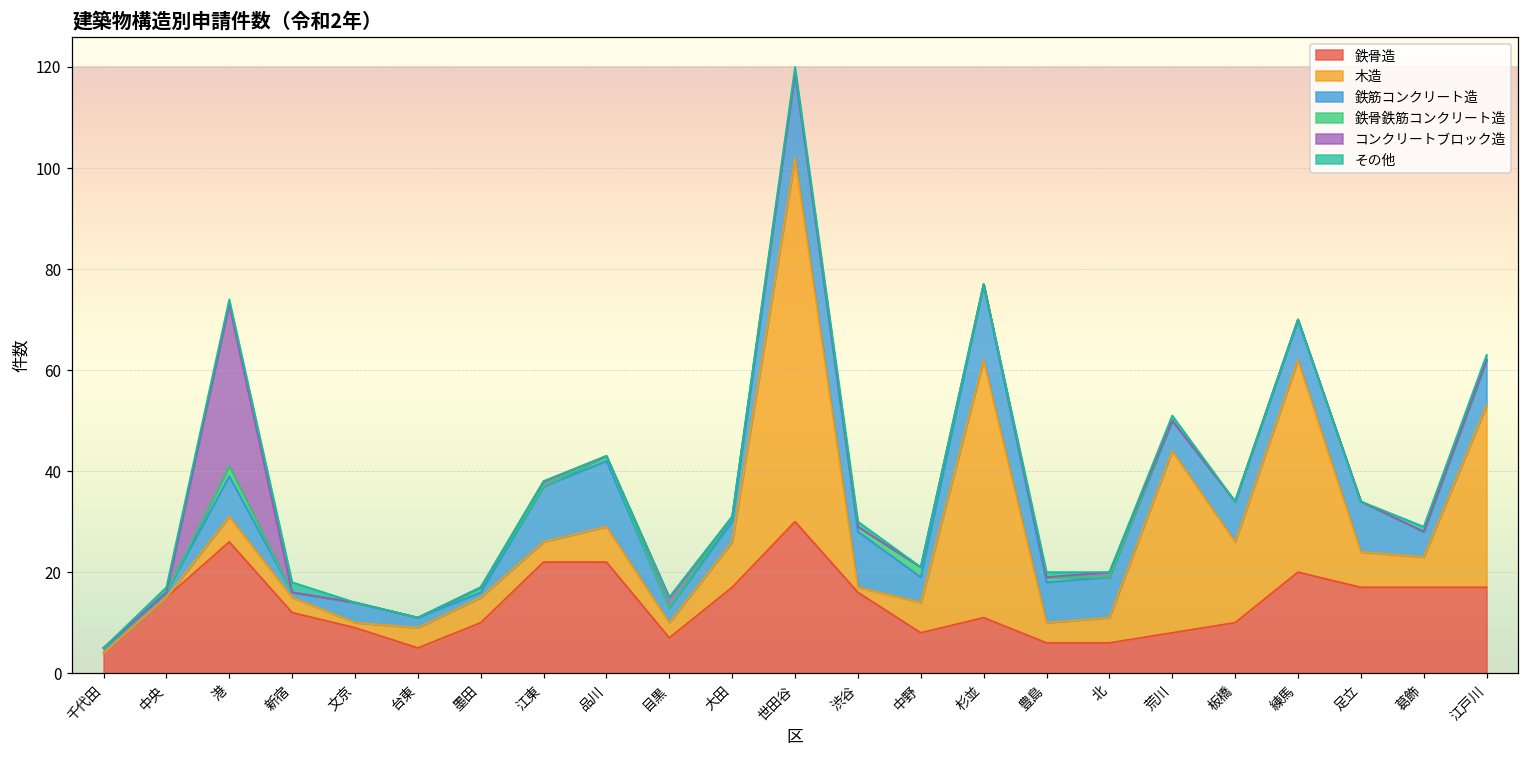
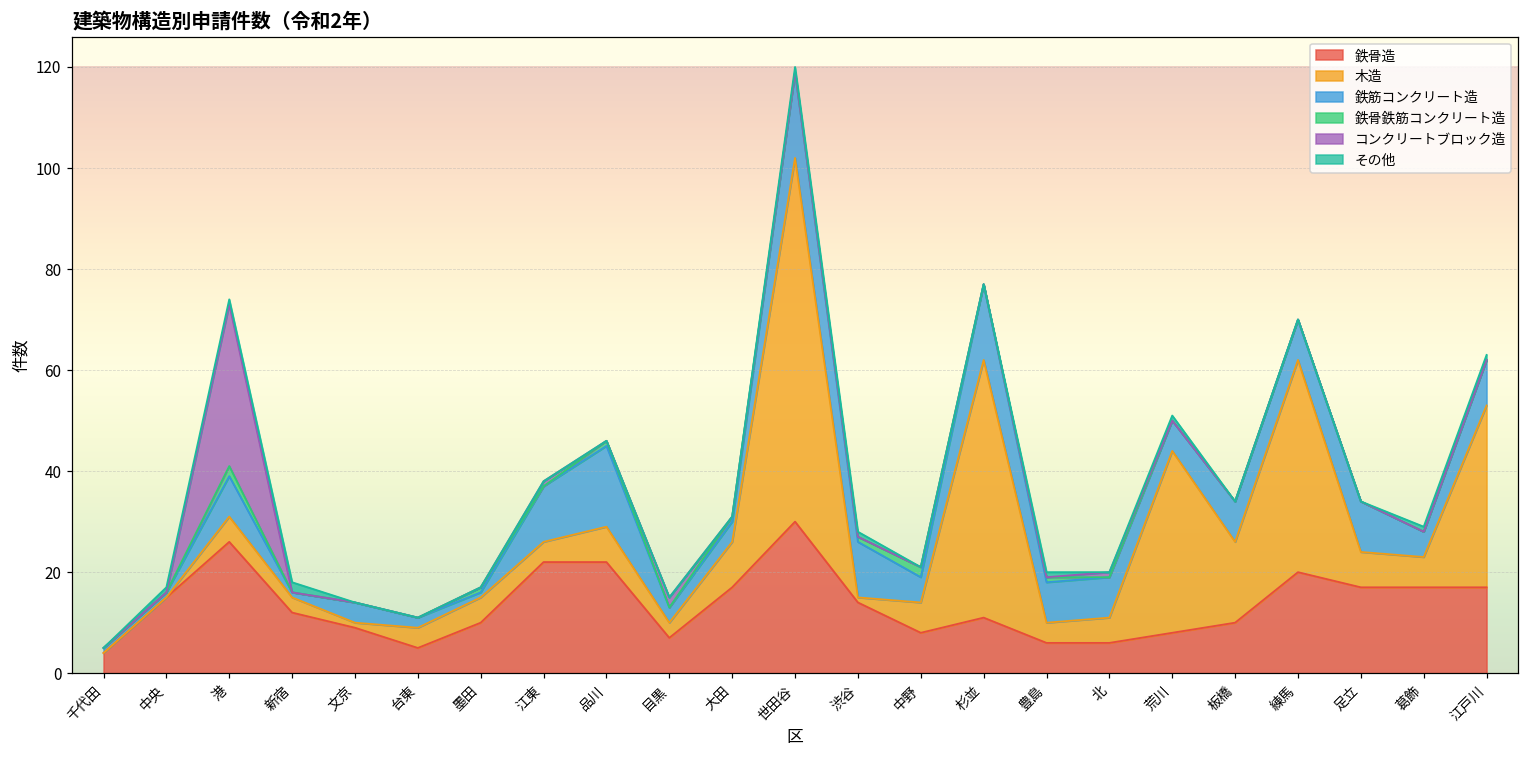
  {
    "鉄骨造": {
      "港": 26,
      "新宿": 12,
      "文京": 9,
      "台東": 5,
      "墨田": 10,
      "江東": 22,
      "品川": 22,
      "目黒": 7,
      "大田": 17,
      "世田谷": 30,
-     "渋谷": 16,
+     "渋谷": 14,
      "中野": 8,
      "杉並": 11,
      "豊島": 6,
      "北": 6,
      "荒川": 8,
      "板橋": 10,
      "練馬": 20,
      "足立": 17,
      "葛飾": 17,
      "江戸川": 17
    },
    "木造": {
      "港": 5,
      "新宿": 3,
      "文京": 1,
      "台東": 4,
      "墨田": 5,
      "江東": 4,
      "品川": 7,
      "目黒": 3,
      "大田": 9,
      "世田谷": 72,
      "渋谷": 1,
      "中野": 6,
      "杉並": 51,
      "豊島": 4,
      "北": 5,
      "荒川": 36,
      "板橋": 16,
      "練馬": 42,
      "足立": 7,
      "葛飾": 6,
      "江戸川": 36
    },
    "鉄筋コンクリート造": {
      "港": 8,
      "墨田": 1,
-     "品川": 13,
+     "品川": 16,
      "大田": 4,
      "渋谷": 11,
      "中野": 5,
      "豊島": 8
    },
    "コンクリートブロック造": {
      "港": 32
    }
  }
